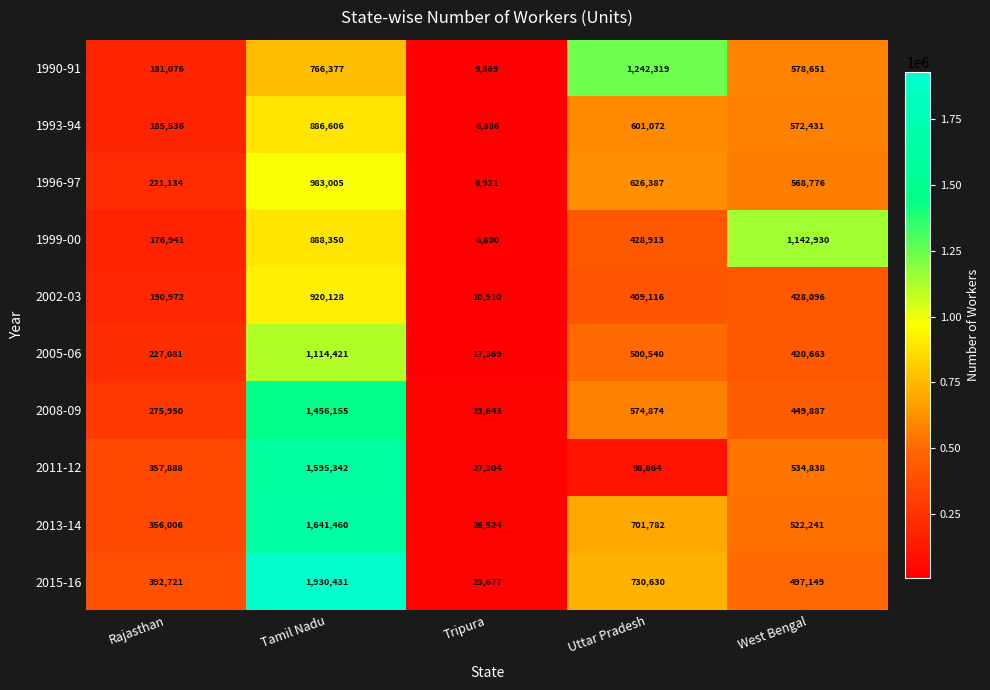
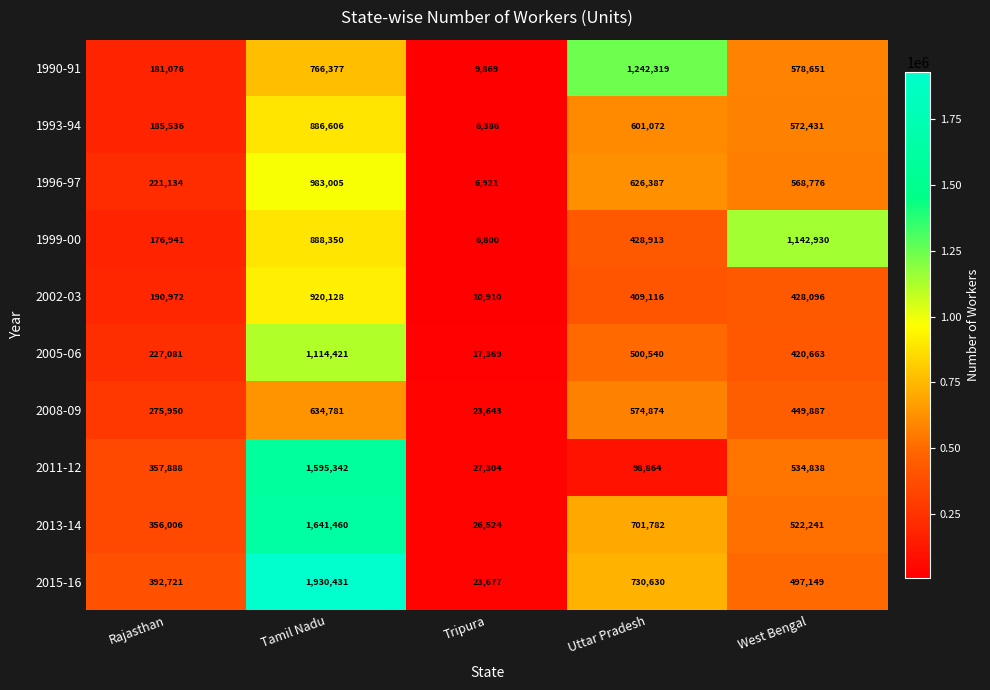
  {
    "1990-91": {
      "Rajasthan": "181,076",
      "Tamil Nadu": "766,377",
      "Tripura": "9,869",
      "Uttar Pradesh": "1,242,319",
      "West Bengal": "578,651"
    },
    "1993-94": {
      "Rajasthan": "185,536",
      "Tamil Nadu": "886,606",
      "Tripura": "6,386",
      "Uttar Pradesh": "601,072",
      "West Bengal": "572,431"
    },
    "1996-97": {
      "Rajasthan": "221,134",
      "Tamil Nadu": "983,005",
      "Tripura": "6,921",
      "Uttar Pradesh": "626,387",
      "West Bengal": "568,776"
    },
    "1999-00": {
      "Rajasthan": "176,941",
      "Tamil Nadu": "888,350",
      "Tripura": "6,800",
      "Uttar Pradesh": "428,913",
      "West Bengal": "1,142,930"
    },
    "2002-03": {
      "Rajasthan": "190,972",
      "Tamil Nadu": "920,128",
      "Tripura": "10,910",
      "Uttar Pradesh": "409,116",
      "West Bengal": "428,096"
    },
    "2005-06": {
      "Rajasthan": "227,081",
      "Tamil Nadu": "1,114,421",
      "Tripura": "17,369",
      "Uttar Pradesh": "500,540",
      "West Bengal": "420,663"
    },
    "2008-09": {
      "Rajasthan": "275,950",
-     "Tamil Nadu": "1,456,155",
+     "Tamil Nadu": "634,781",
      "Tripura": "23,643",
      "Uttar Pradesh": "574,874",
      "West Bengal": "449,887"
    },
    "2011-12": {
      "Rajasthan": "357,888",
      "Tamil Nadu": "1,595,342",
      "Tripura": "27,304",
      "Uttar Pradesh": "98,864",
      "West Bengal": "534,838"
    },
    "2013-14": {
      "Rajasthan": "356,006",
      "Tamil Nadu": "1,641,460",
      "Tripura": "26,524",
      "Uttar Pradesh": "701,782",
      "West Bengal": "522,241"
    },
    "2015-16": {
      "Rajasthan": "392,721",
      "Tamil Nadu": "1,930,431",
      "Tripura": "23,677",
      "Uttar Pradesh": "730,630",
      "West Bengal": "497,149"
    }
  }
